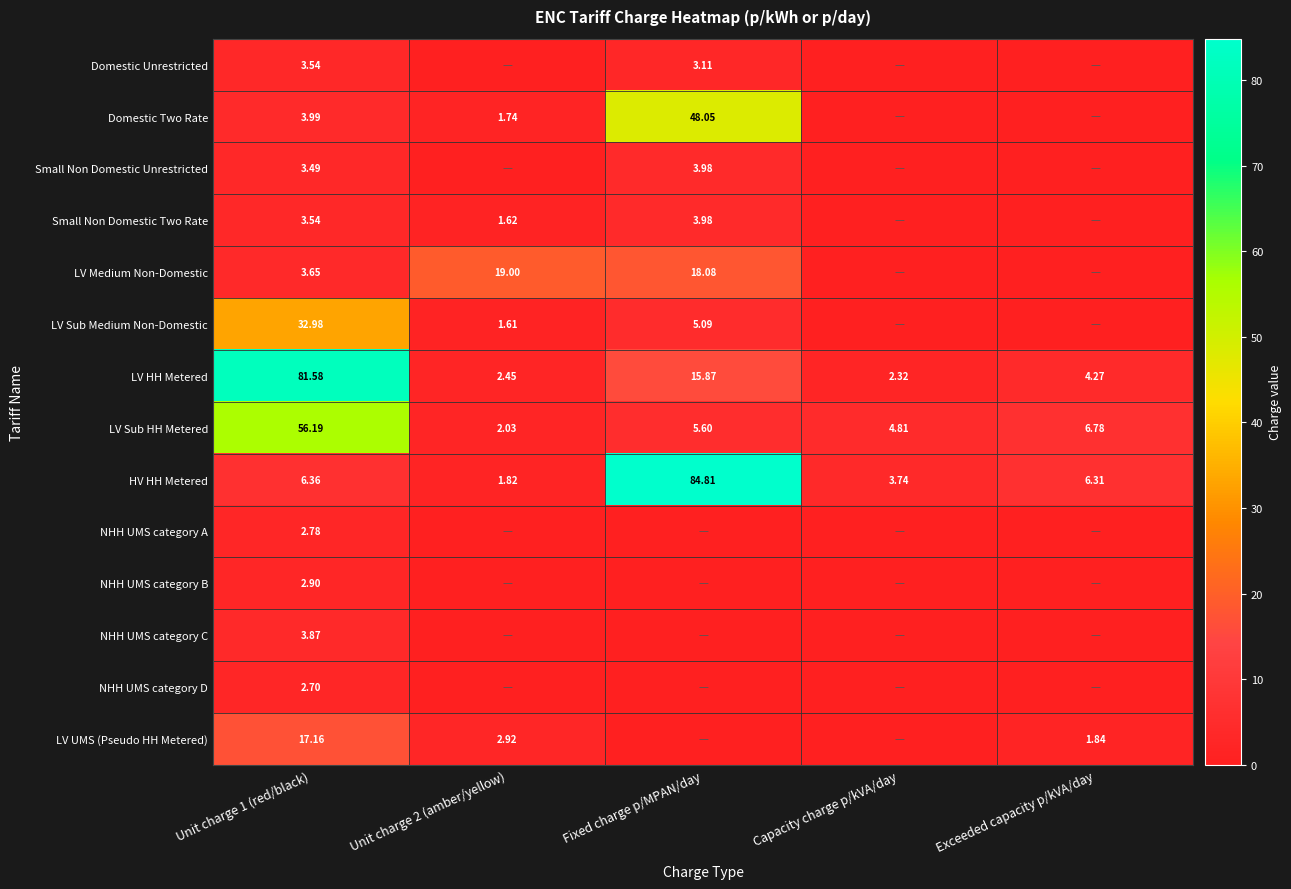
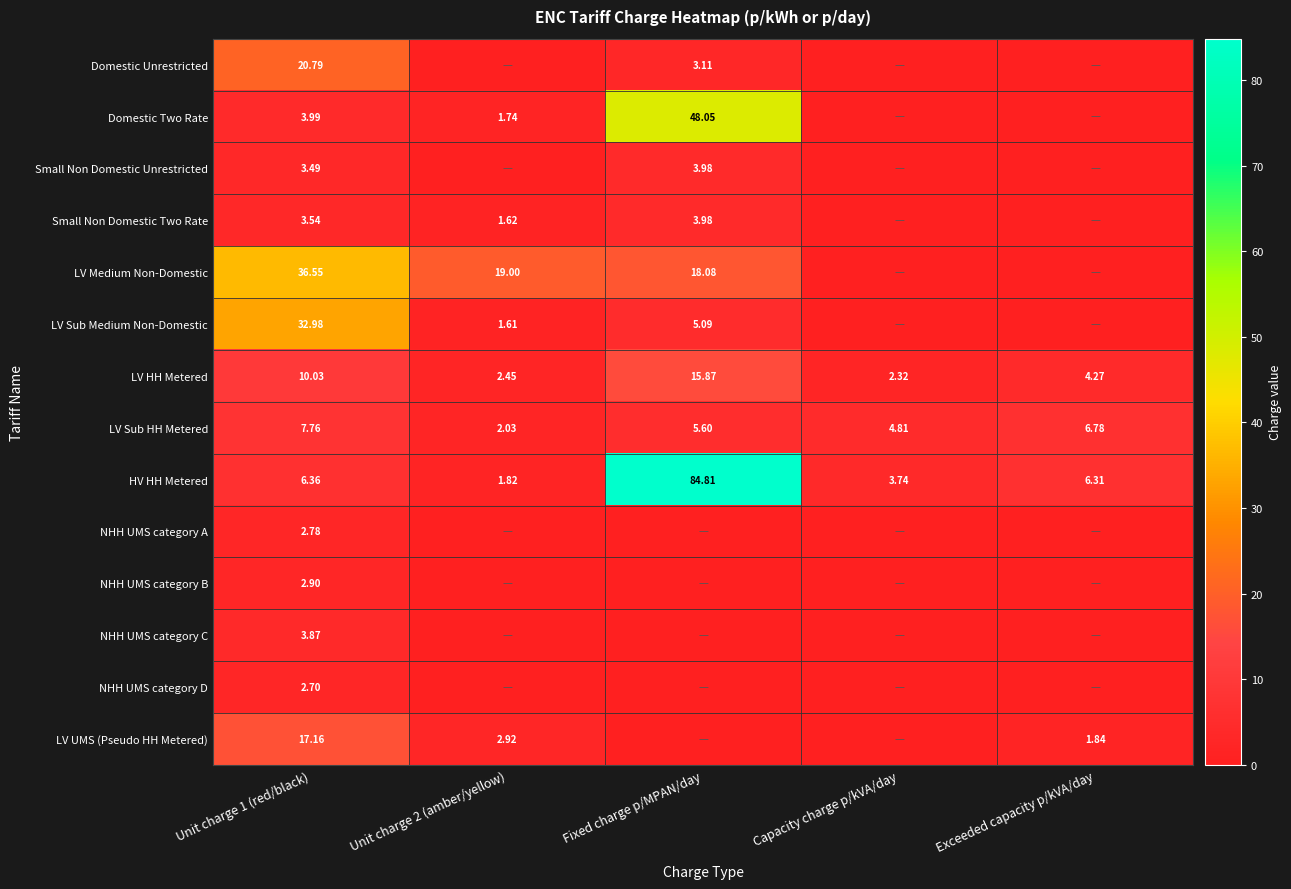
  {
    "Domestic Unrestricted": {
-     "Unit charge 1 (red/black)": 3.54,
+     "Unit charge 1 (red/black)": 20.79,
      "Fixed charge p/MPAN/day": 3.11
    },
    "Domestic Two Rate": {
      "Unit charge 1 (red/black)": 3.99,
      "Unit charge 2 (amber/yellow)": 1.74,
      "Fixed charge p/MPAN/day": 48.05
    },
    "Small Non Domestic Unrestricted": {
      "Unit charge 1 (red/black)": 3.49,
      "Fixed charge p/MPAN/day": 3.98
    },
    "Small Non Domestic Two Rate": {
      "Unit charge 1 (red/black)": 3.54,
      "Unit charge 2 (amber/yellow)": 1.62,
      "Fixed charge p/MPAN/day": 3.98
    },
    "LV Medium Non-Domestic": {
-     "Unit charge 1 (red/black)": 3.65,
+     "Unit charge 1 (red/black)": 36.55,
      "Unit charge 2 (amber/yellow)": 19.00,
      "Fixed charge p/MPAN/day": 18.08
    },
    "LV Sub Medium Non-Domestic": {
      "Unit charge 1 (red/black)": 32.98,
      "Unit charge 2 (amber/yellow)": 1.61,
      "Fixed charge p/MPAN/day": 5.09
    },
    "LV HH Metered": {
-     "Unit charge 1 (red/black)": 81.58,
+     "Unit charge 1 (red/black)": 10.03,
      "Unit charge 2 (amber/yellow)": 2.45,
      "Fixed charge p/MPAN/day": 15.87,
      "Capacity charge p/kVA/day": 2.32,
      "Exceeded capacity p/kVA/day": 4.27
    },
    "LV Sub HH Metered": {
-     "Unit charge 1 (red/black)": 56.19,
+     "Unit charge 1 (red/black)": 7.76,
      "Unit charge 2 (amber/yellow)": 2.03,
      "Fixed charge p/MPAN/day": 5.60,
      "Capacity charge p/kVA/day": 4.81,
      "Exceeded capacity p/kVA/day": 6.78
    },
    "HV HH Metered": {
      "Unit charge 1 (red/black)": 6.36,
      "Unit charge 2 (amber/yellow)": 1.82,
      "Fixed charge p/MPAN/day": 84.81,
      "Capacity charge p/kVA/day": 3.74,
      "Exceeded capacity p/kVA/day": 6.31
    },
    "NHH UMS category A": {
      "Unit charge 1 (red/black)": 2.78
    },
    "NHH UMS category B": {
      "Unit charge 1 (red/black)": 2.90
    },
    "NHH UMS category C": {
      "Unit charge 1 (red/black)": 3.87
    },
    "NHH UMS category D": {
      "Unit charge 1 (red/black)": 2.70
    },
    "LV UMS (Pseudo HH Metered)": {
      "Unit charge 1 (red/black)": 17.16,
      "Unit charge 2 (amber/yellow)": 2.92,
      "Exceeded capacity p/kVA/day": 1.84
    }
  }
